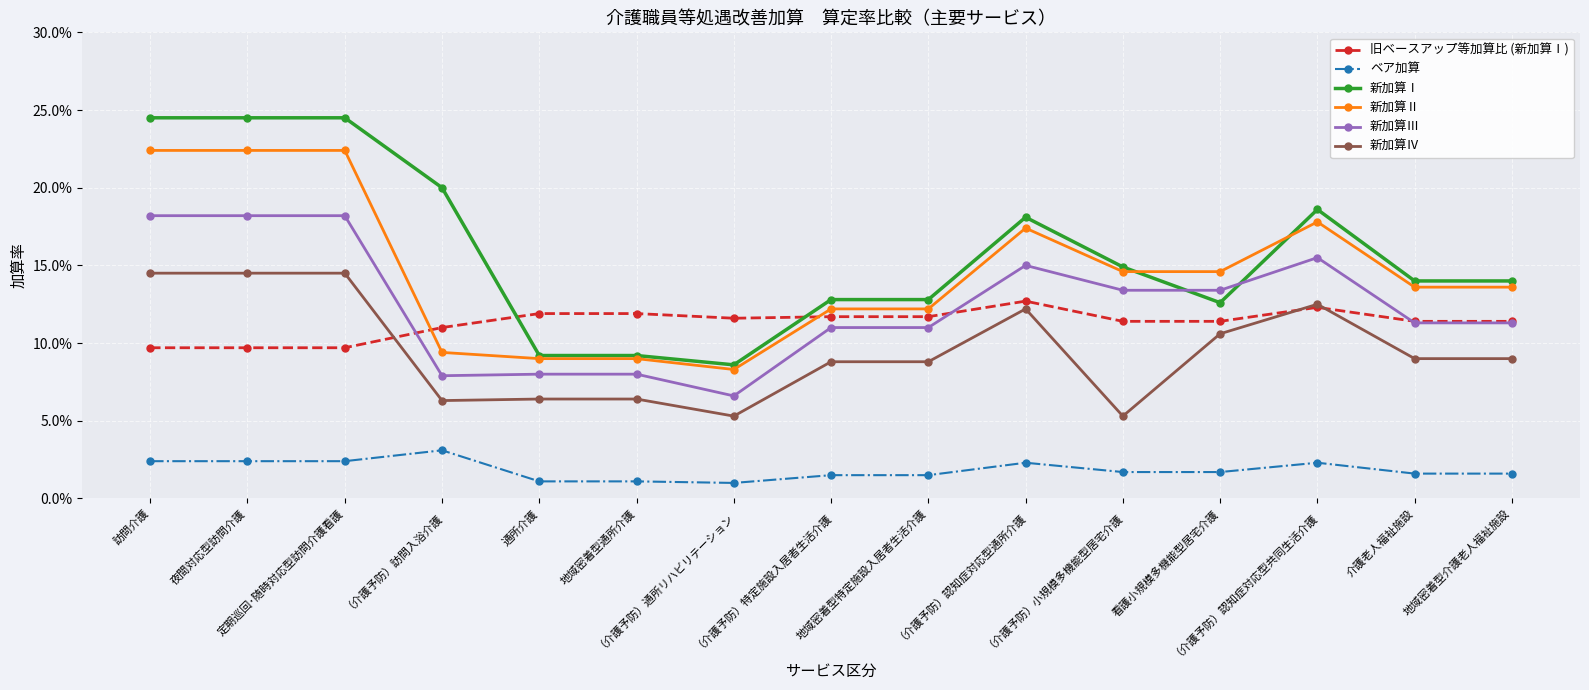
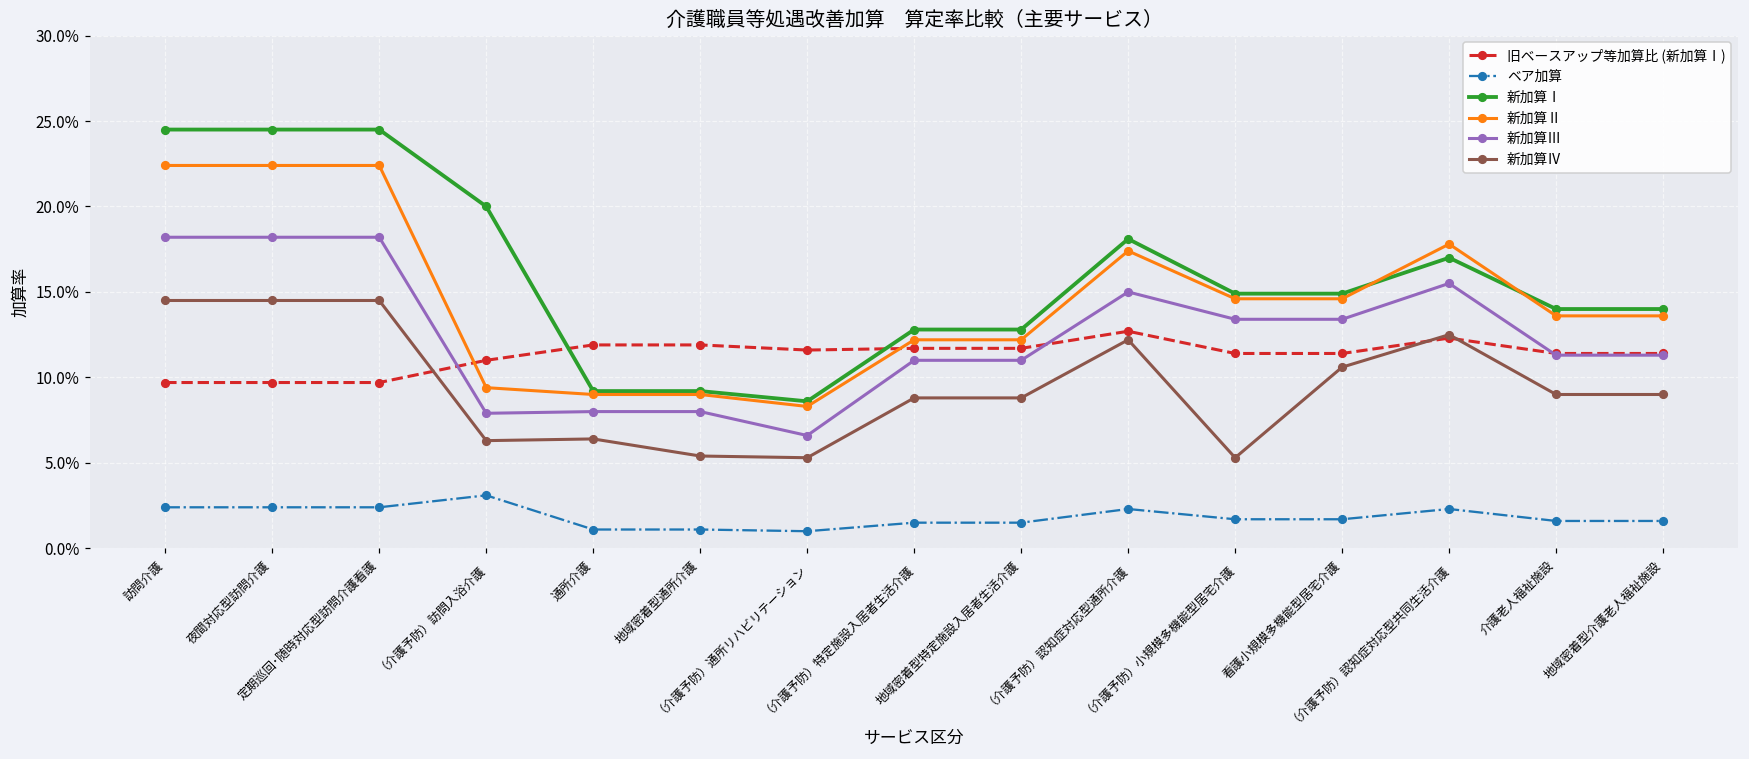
  {
    "旧ベースアップ等加算比 (新加算Ⅰ)": {
      "訪問介護": "9.7%",
      "夜間対応型訪問介護": "9.7%",
      "定期巡回･随時対応型訪問介護看護": "9.7%",
      "（介護予防）訪問入浴介護": "11.0%",
      "通所介護": "11.9%",
      "地域密着型通所介護": "11.9%",
      "（介護予防）通所リハビリテーション": "11.6%",
      "（介護予防）特定施設入居者生活介護": "11.7%",
      "地域密着型特定施設入居者生活介護": "11.7%",
      "（介護予防）認知症対応型通所介護": "12.7%",
      "（介護予防）小規模多機能型居宅介護": "11.4%",
      "看護小規模多機能型居宅介護": "11.4%",
      "（介護予防）認知症対応型共同生活介護": "12.3%"
    },
    "ベア加算": {
      "訪問介護": "2.4%",
      "夜間対応型訪問介護": "2.4%",
      "定期巡回･随時対応型訪問介護看護": "2.4%",
      "（介護予防）訪問入浴介護": "3.1%",
      "通所介護": "1.1%",
      "地域密着型通所介護": "1.1%",
      "（介護予防）通所リハビリテーション": "1.0%",
      "（介護予防）特定施設入居者生活介護": "1.5%",
      "地域密着型特定施設入居者生活介護": "1.5%",
      "（介護予防）認知症対応型通所介護": "2.3%",
      "（介護予防）小規模多機能型居宅介護": "1.7%",
      "看護小規模多機能型居宅介護": "1.7%",
      "（介護予防）認知症対応型共同生活介護": "2.3%",
      "介護老人福祉施設": "1.6%",
      "地域密着型介護老人福祉施設": "1.6%"
    },
    "新加算Ⅰ": {
      "訪問介護": "24.5%",
      "夜間対応型訪問介護": "24.5%",
      "定期巡回･随時対応型訪問介護看護": "24.5%",
      "（介護予防）訪問入浴介護": "20.0%",
      "通所介護": "9.2%",
      "地域密着型通所介護": "9.2%",
      "（介護予防）通所リハビリテーション": "8.6%",
      "（介護予防）特定施設入居者生活介護": "12.8%",
      "地域密着型特定施設入居者生活介護": "12.8%",
      "（介護予防）認知症対応型通所介護": "18.1%",
      "（介護予防）小規模多機能型居宅介護": "14.9%",
-     "看護小規模多機能型居宅介護": "12.6%",
-     "（介護予防）認知症対応型共同生活介護": "18.6%",
+     "看護小規模多機能型居宅介護": "14.9%",
+     "（介護予防）認知症対応型共同生活介護": "17.0%",
      "介護老人福祉施設": "14.0%",
      "地域密着型介護老人福祉施設": "14.0%"
    },
    "新加算Ⅱ": {
      "訪問介護": "22.4%",
      "夜間対応型訪問介護": "22.4%",
      "定期巡回･随時対応型訪問介護看護": "22.4%",
      "（介護予防）訪問入浴介護": "9.4%",
      "通所介護": "9.0%",
      "地域密着型通所介護": "9.0%",
      "（介護予防）通所リハビリテーション": "8.3%",
      "（介護予防）特定施設入居者生活介護": "12.2%",
      "地域密着型特定施設入居者生活介護": "12.2%",
      "（介護予防）認知症対応型通所介護": "17.4%",
      "（介護予防）小規模多機能型居宅介護": "14.6%",
      "看護小規模多機能型居宅介護": "14.6%",
      "（介護予防）認知症対応型共同生活介護": "17.8%",
      "介護老人福祉施設": "13.6%",
      "地域密着型介護老人福祉施設": "13.6%"
    },
    "新加算Ⅲ": {
      "訪問介護": "18.2%",
      "夜間対応型訪問介護": "18.2%",
      "定期巡回･随時対応型訪問介護看護": "18.2%",
      "（介護予防）訪問入浴介護": "7.9%",
      "通所介護": "8.0%",
      "地域密着型通所介護": "8.0%",
      "（介護予防）通所リハビリテーション": "6.6%",
      "（介護予防）特定施設入居者生活介護": "11.0%",
      "地域密着型特定施設入居者生活介護": "11.0%",
      "（介護予防）認知症対応型通所介護": "15.0%",
      "（介護予防）小規模多機能型居宅介護": "13.4%",
      "看護小規模多機能型居宅介護": "13.4%",
      "（介護予防）認知症対応型共同生活介護": "15.5%"
    },
    "新加算Ⅳ": {
      "訪問介護": "14.5%",
      "夜間対応型訪問介護": "14.5%",
      "定期巡回･随時対応型訪問介護看護": "14.5%",
      "（介護予防）訪問入浴介護": "6.3%",
      "通所介護": "6.4%",
-     "地域密着型通所介護": "6.4%",
+     "地域密着型通所介護": "5.4%",
      "（介護予防）通所リハビリテーション": "5.3%",
      "（介護予防）特定施設入居者生活介護": "8.8%",
      "地域密着型特定施設入居者生活介護": "8.8%",
      "（介護予防）認知症対応型通所介護": "12.2%",
      "（介護予防）小規模多機能型居宅介護": "5.3%",
      "看護小規模多機能型居宅介護": "10.6%",
      "（介護予防）認知症対応型共同生活介護": "12.5%",
      "介護老人福祉施設": "9.0%",
      "地域密着型介護老人福祉施設": "9.0%"
    }
  }
